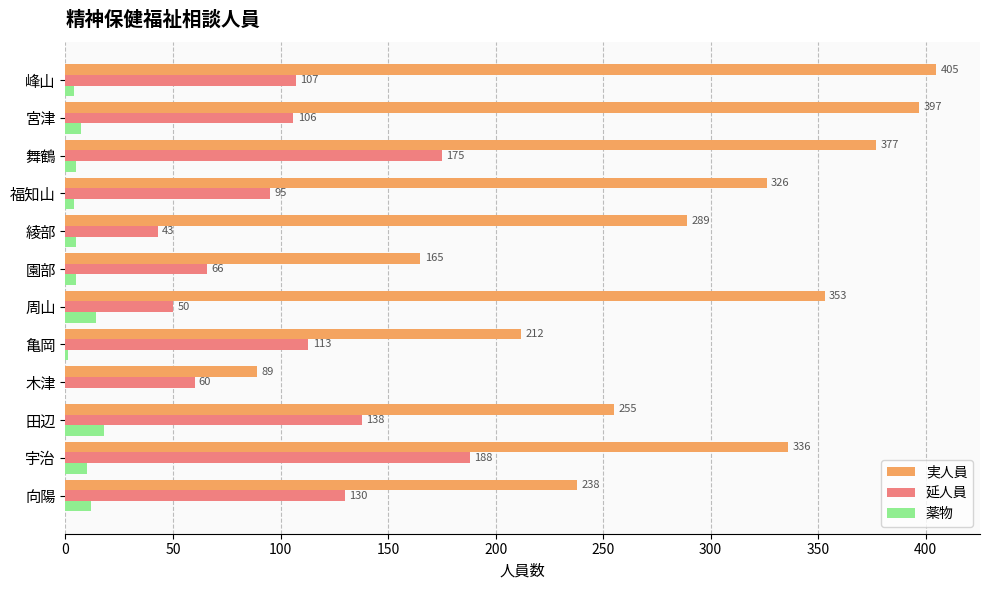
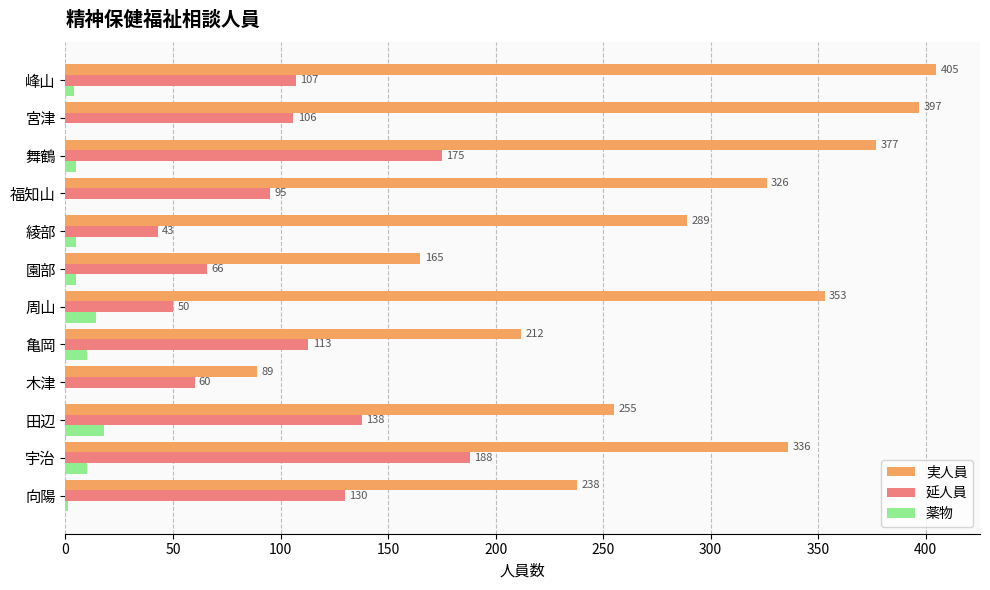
  {
    "薬物": {
      "峰山": 4,
-     "宮津": 7,
+     "宮津": 0,
      "舞鶴": 5,
-     "福知山": 4,
+     "福知山": 0,
      "綾部": 5,
      "園部": 5,
      "周山": 14,
-     "亀岡": 1,
+     "亀岡": 10,
      "木津": 0,
      "田辺": 18,
      "宇治": 10,
-     "向陽": 12
+     "向陽": 1
    }
  }
